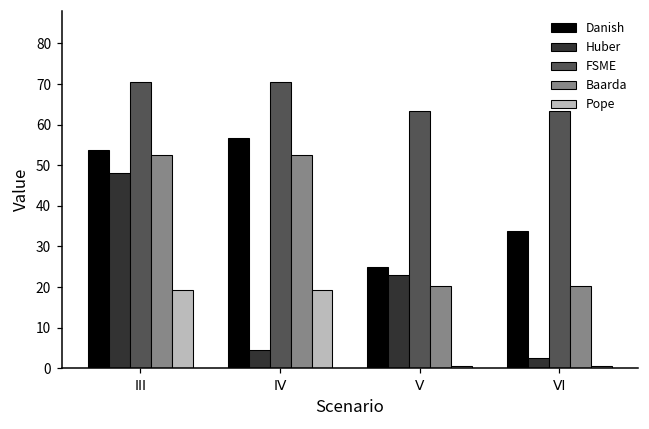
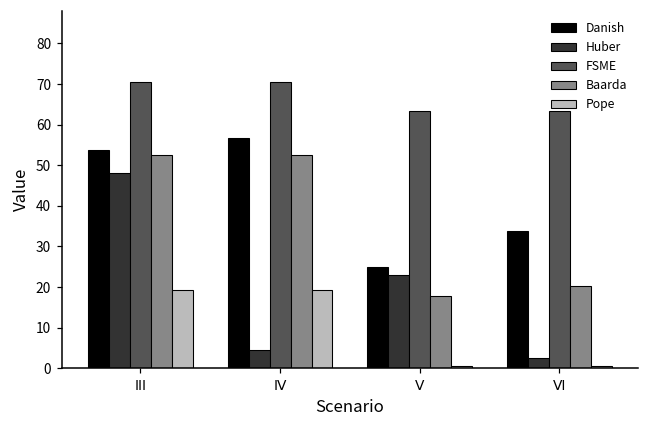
  {
    "Danish": {
      "III": 54,
      "IV": 57,
      "V": 25,
      "VI": 34
    },
    "Baarda": {
      "III": 53,
      "IV": 53,
-     "V": 20,
+     "V": 18,
      "VI": 20
    },
    "Pope": {
      "III": 19,
      "IV": 19
    }
  }
